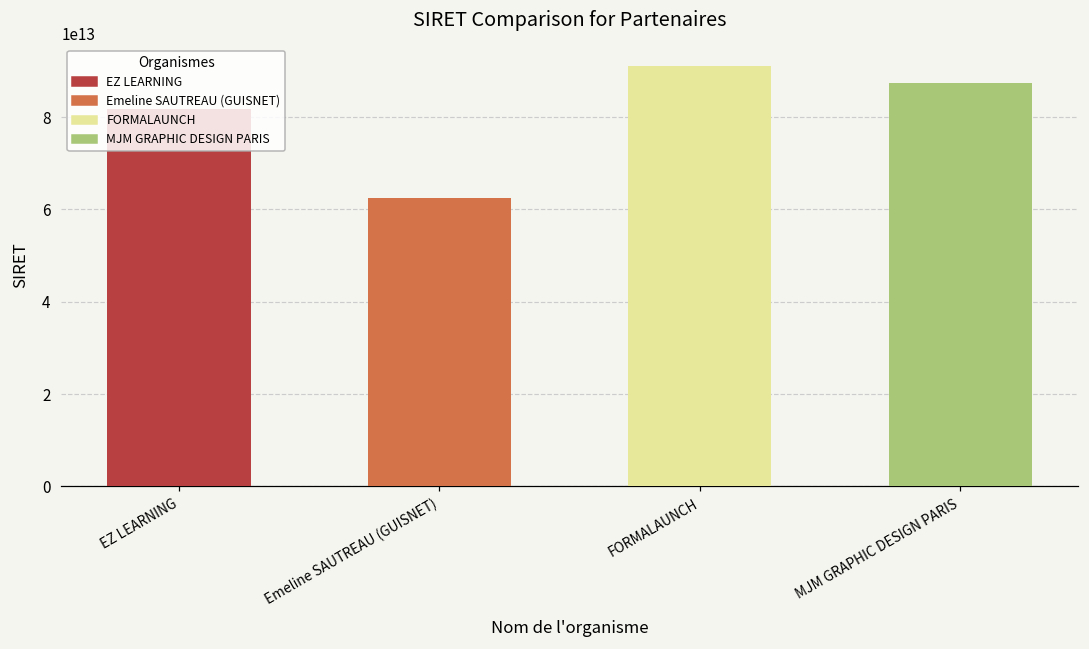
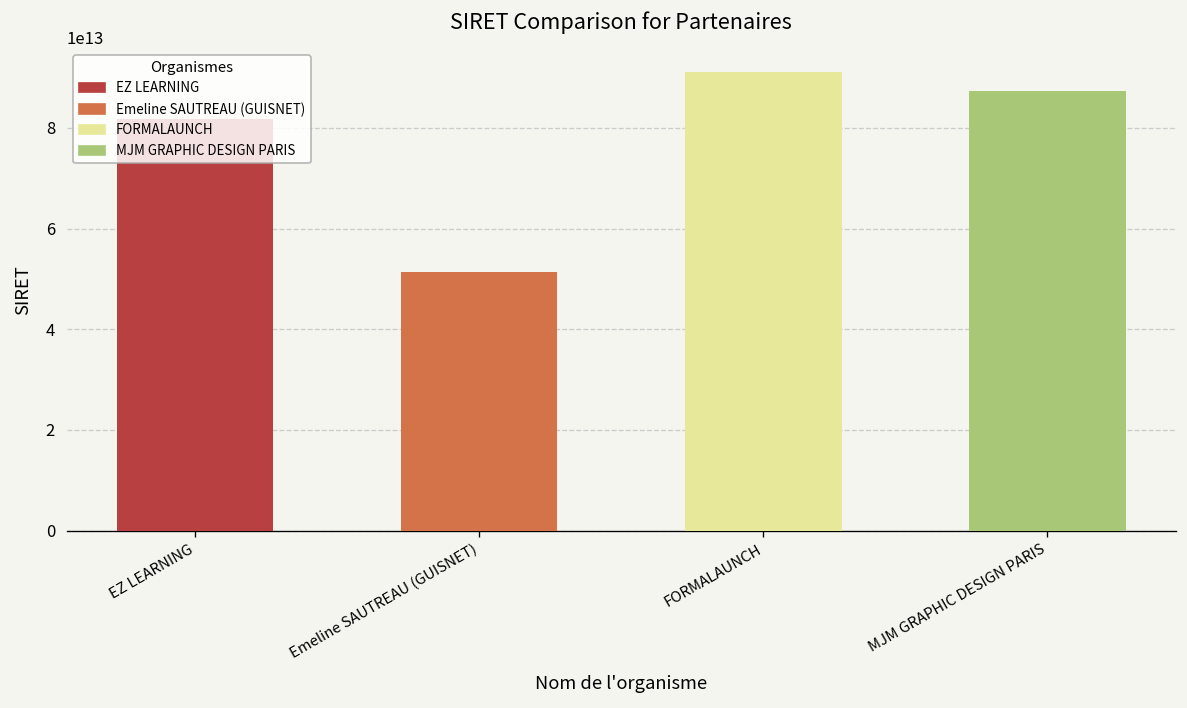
  {
-   "Emeline SAUTREAU (GUISNET)": 62000000000000,
+   "Emeline SAUTREAU (GUISNET)": 51000000000000,
    "FORMALAUNCH": 91000000000000,
    "MJM GRAPHIC DESIGN PARIS": 87000000000000
  }
